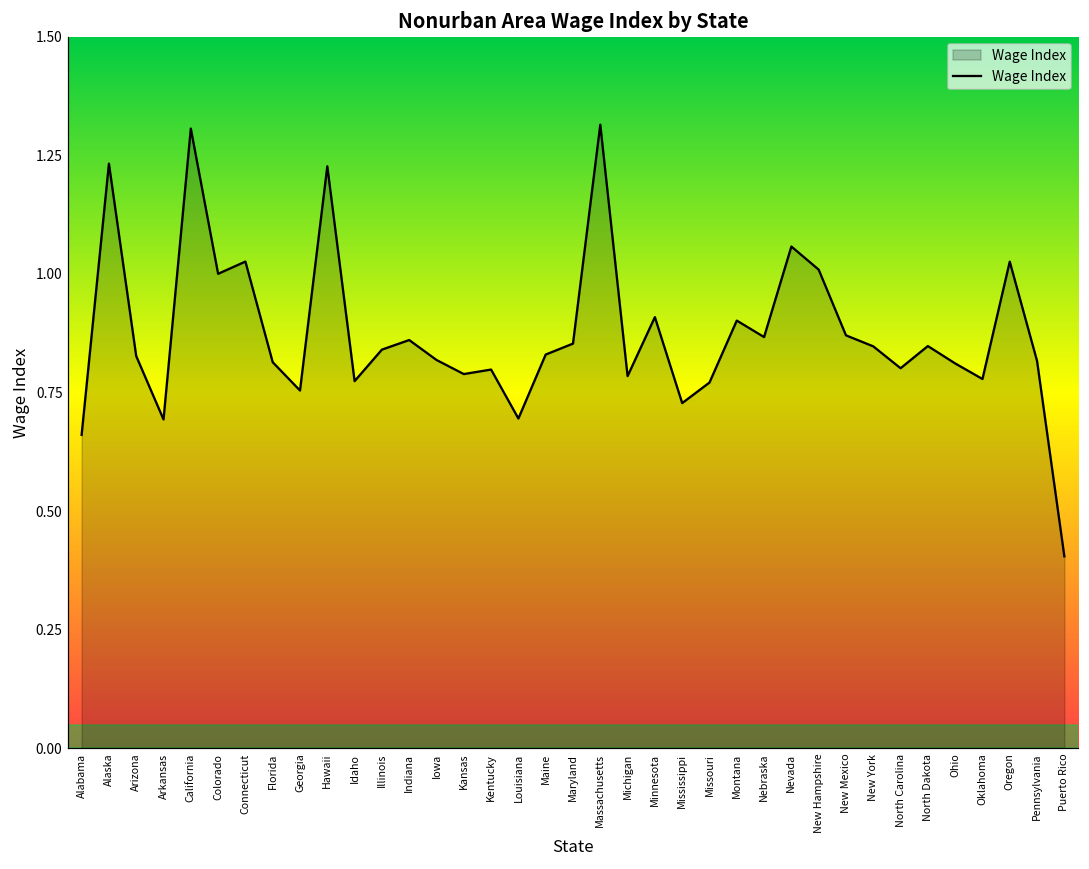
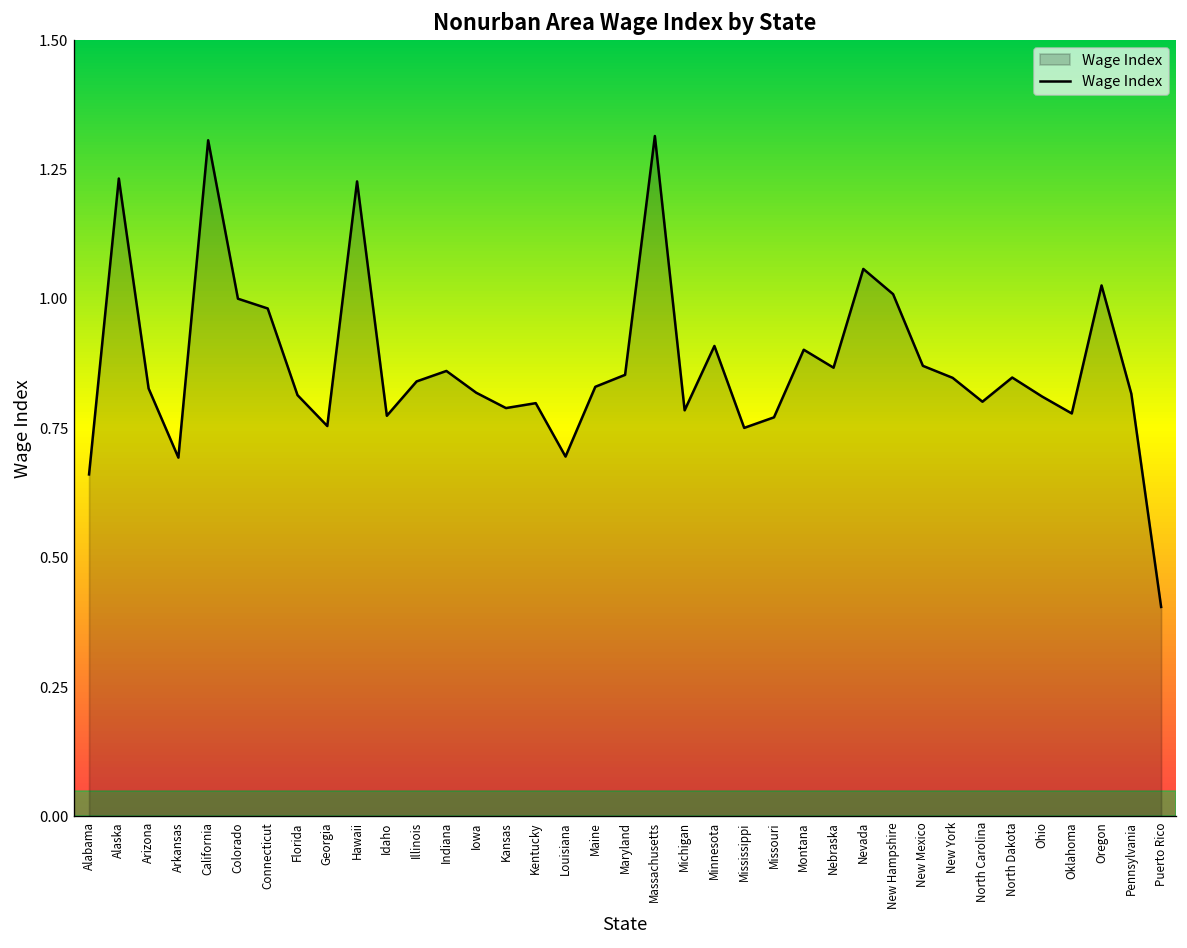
  {
    "Alabama": 0.66,
    "Alaska": 1.23,
    "Arizona": 0.83,
    "Arkansas": 0.69,
    "California": 1.31,
    "Colorado": 1.00,
-   "Connecticut": 1.03,
+   "Connecticut": 0.98,
    "Florida": 0.81,
    "Georgia": 0.75,
    "Hawaii": 1.23,
    "Idaho": 0.77,
    "Illinois": 0.84,
    "Indiana": 0.86,
    "Iowa": 0.82,
    "Kansas": 0.79,
    "Kentucky": 0.80,
    "Louisiana": 0.70,
    "Maine": 0.83,
    "Maryland": 0.85,
    "Massachusetts": 1.31,
    "Michigan": 0.78,
    "Minnesota": 0.91,
-   "Mississippi": 0.73,
+   "Mississippi": 0.75,
    "Missouri": 0.77,
    "Montana": 0.90,
    "Nebraska": 0.87,
    "Nevada": 1.06,
    "New Hampshire": 1.01,
    "New Mexico": 0.87,
    "New York": 0.85,
    "North Carolina": 0.80,
    "North Dakota": 0.85,
    "Ohio": 0.81,
    "Oklahoma": 0.78,
    "Oregon": 1.03,
    "Pennsylvania": 0.82,
    "Puerto Rico": 0.40
  }
